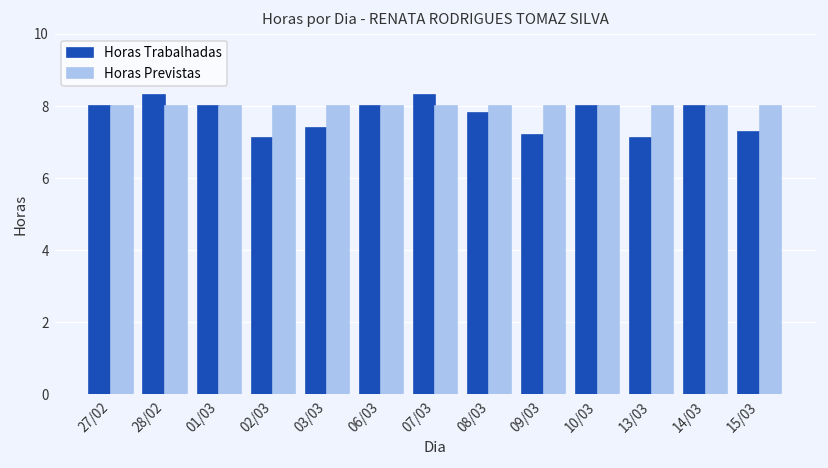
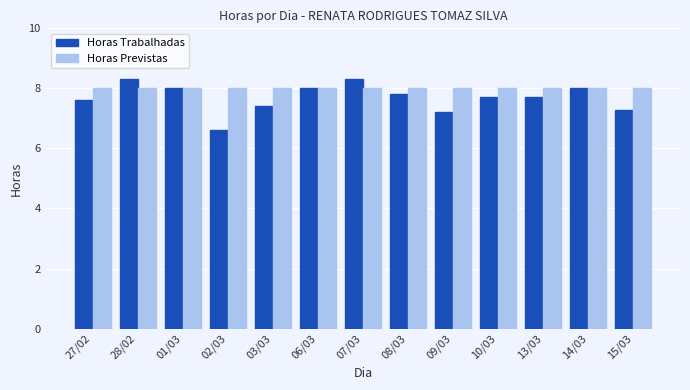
  {
    "Horas Trabalhadas": {
-     "27/02": 8.0,
+     "27/02": 7.6,
      "28/02": 8.3,
      "01/03": 8.0,
-     "02/03": 7.1,
+     "02/03": 6.6,
      "03/03": 7.4,
      "06/03": 8.0,
      "07/03": 8.3,
      "08/03": 7.8,
      "09/03": 7.2,
-     "10/03": 8.0,
-     "13/03": 7.1,
+     "10/03": 7.7,
+     "13/03": 7.7,
      "14/03": 8.0,
      "15/03": 7.3
    },
    "Horas Previstas": {
      "27/02": 8.0,
      "28/02": 8.0,
      "01/03": 8.0,
      "02/03": 8.0,
      "03/03": 8.0,
      "06/03": 8.0,
      "07/03": 8.0,
      "08/03": 8.0,
      "09/03": 8.0,
      "10/03": 8.0,
      "13/03": 8.0,
      "14/03": 8.0,
      "15/03": 8.0
    }
  }
